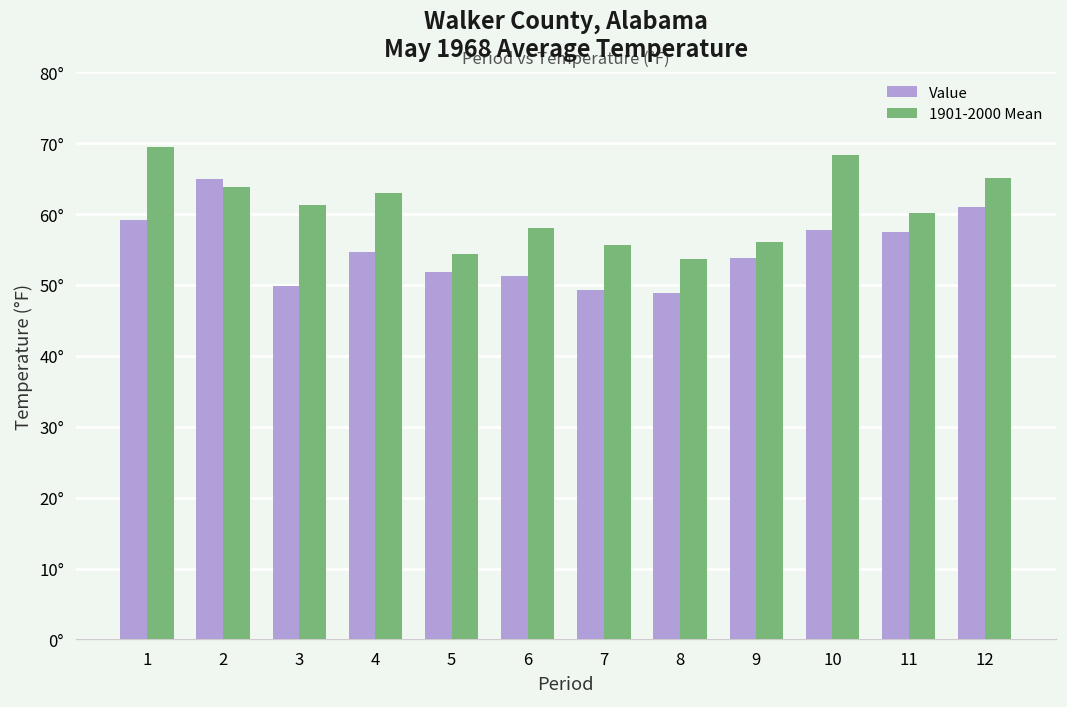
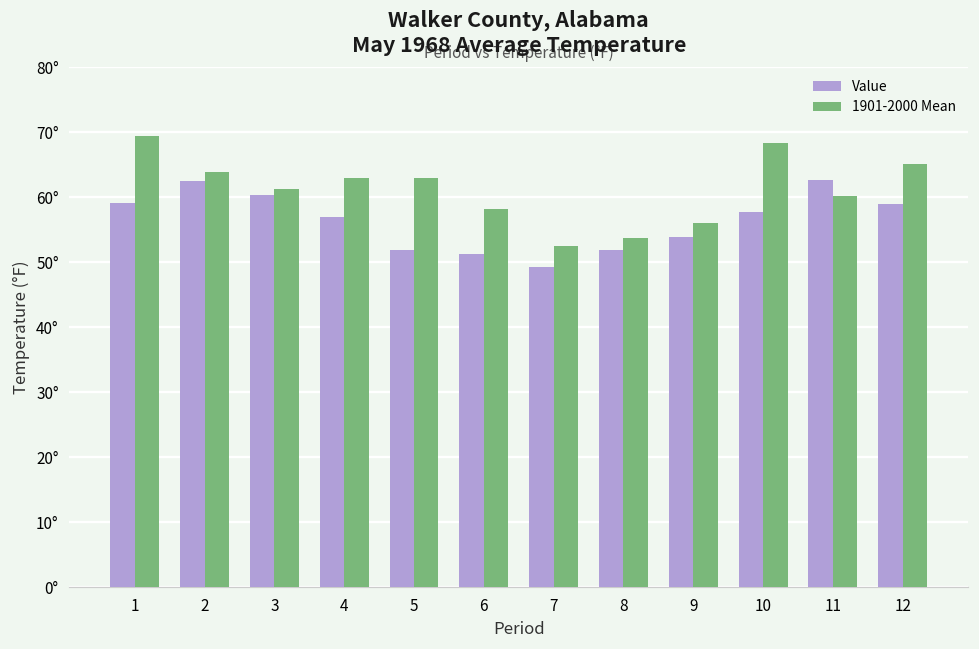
  {
    "Value": {
      "1": "59°",
-     "2": "65°",
-     "3": "50°",
-     "4": "55°",
+     "2": "63°",
+     "3": "60°",
+     "4": "57°",
      "5": "52°",
      "6": "51°",
      "7": "49°",
-     "8": "49°",
+     "8": "52°",
      "9": "54°",
      "10": "58°",
-     "11": "58°",
-     "12": "61°"
+     "11": "63°",
+     "12": "59°"
    },
    "1901-2000 Mean": {
      "1": "69°",
      "2": "64°",
      "3": "61°",
      "4": "63°",
-     "5": "54°",
+     "5": "63°",
      "6": "58°",
-     "7": "56°",
+     "7": "53°",
      "8": "54°",
      "9": "56°",
      "10": "68°",
      "11": "60°",
      "12": "65°"
    }
  }
